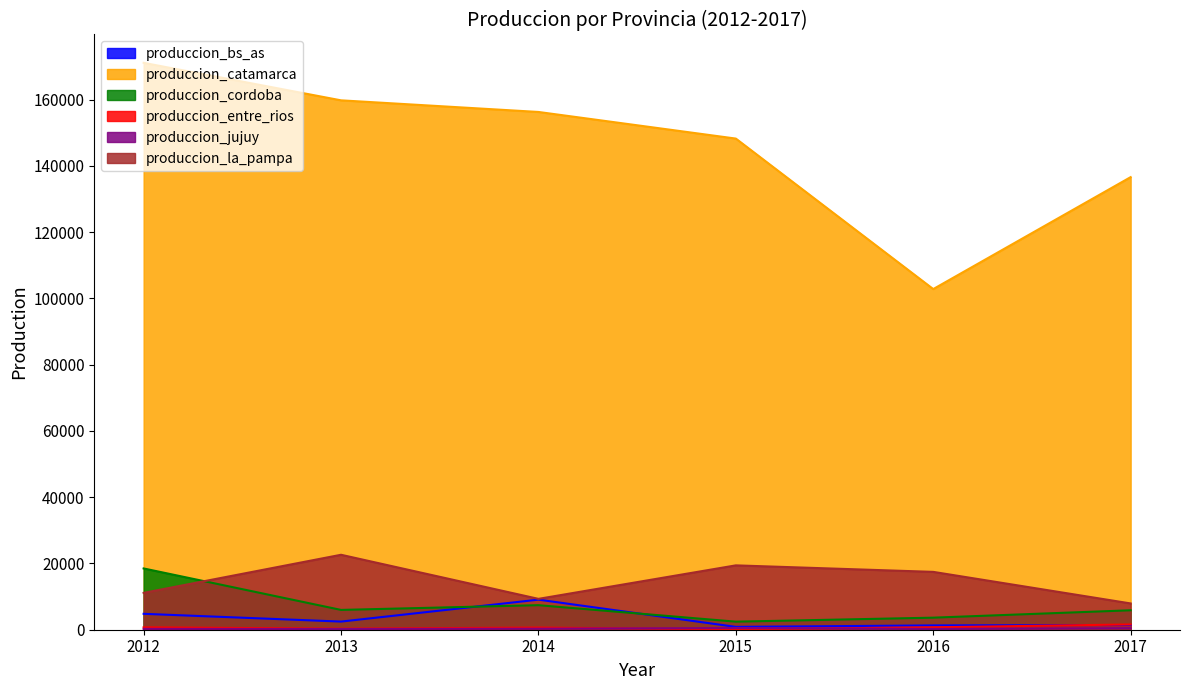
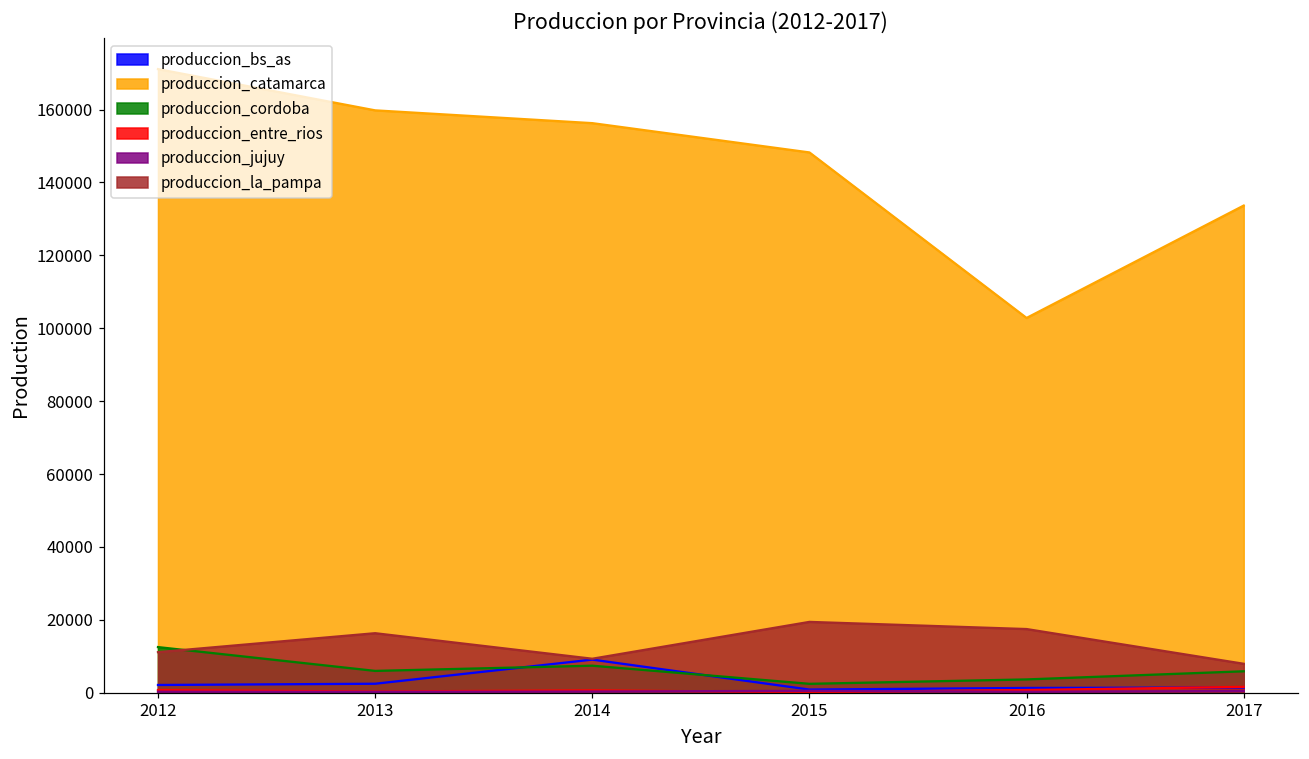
  {
    "produccion_bs_as": {
-     "2012": 5000,
+     "2012": 2000,
      "2013": 2000
    },
    "produccion_catamarca": {
      "2013": 160000,
      "2014": 156000,
      "2015": 148000,
      "2016": 103000,
-     "2017": 137000
+     "2017": 134000
    },
    "produccion_cordoba": {
-     "2012": 18000,
+     "2012": 13000,
      "2013": 6000,
      "2014": 7000,
      "2015": 2000,
      "2016": 4000,
      "2017": 6000
    },
    "produccion_jujuy": {
      "2017": 0
    },
    "produccion_la_pampa": {
      "2012": 11000,
-     "2013": 23000,
+     "2013": 16000,
      "2015": 19000,
      "2016": 17000,
      "2017": 8000
    }
  }
